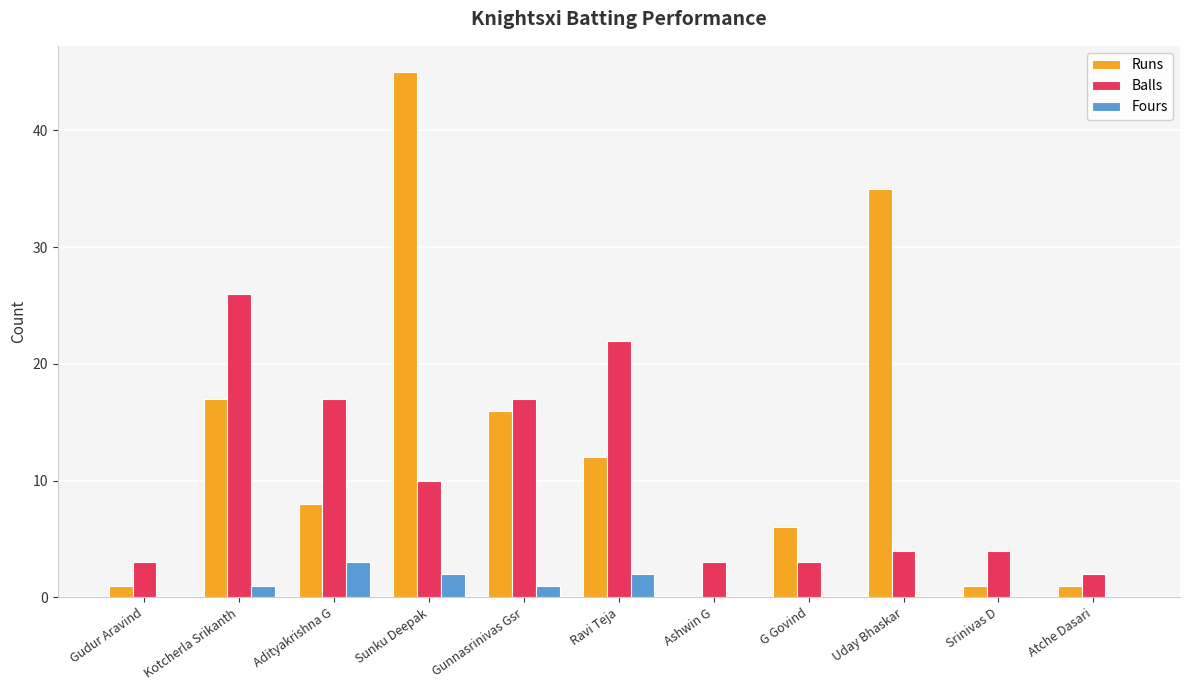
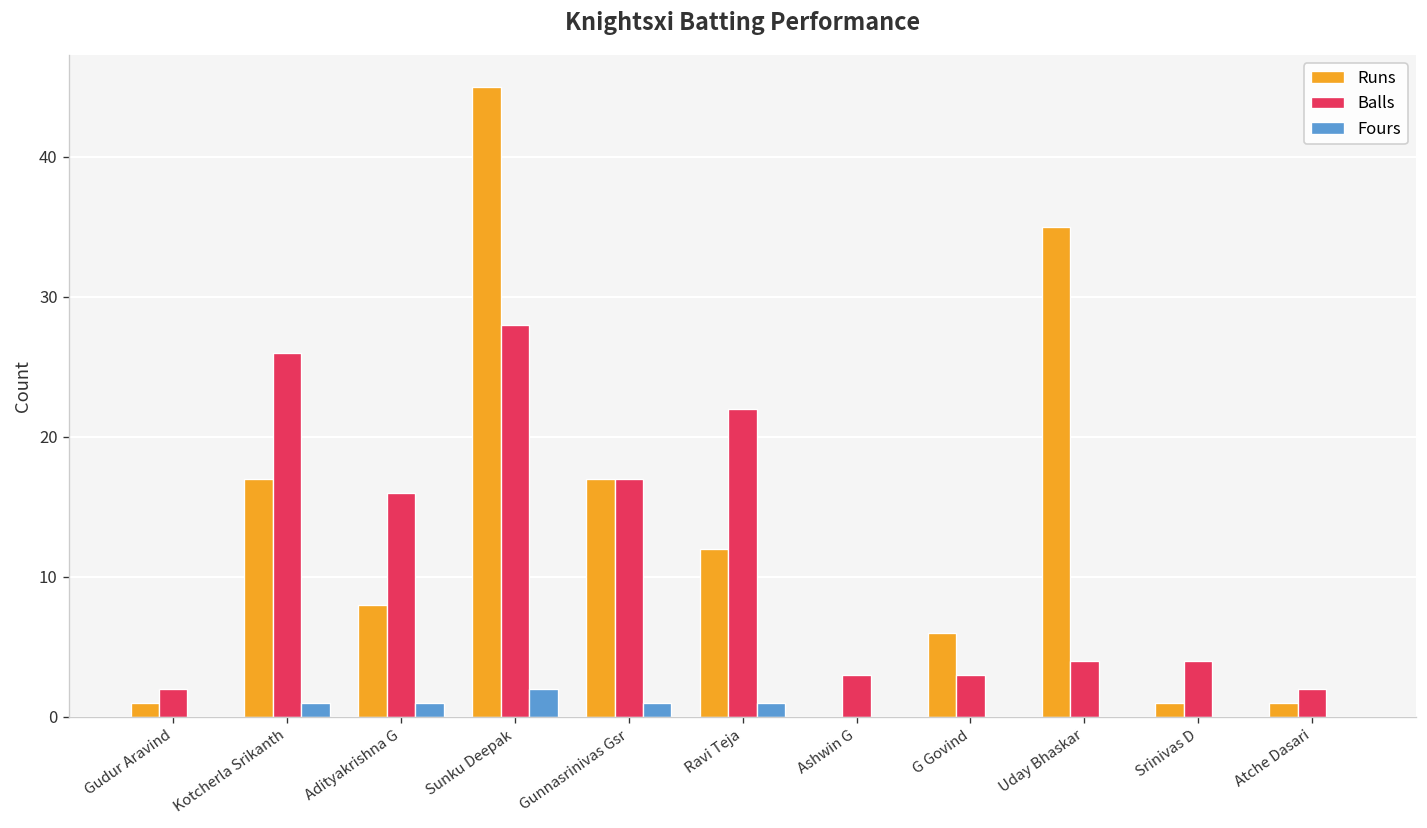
  {
    "Runs": {
      "Gudur Aravind": 1,
      "Kotcherla Srikanth": 17,
      "Adityakrishna G": 8,
      "Sunku Deepak": 45,
-     "Gunnasrinivas Gsr": 16,
+     "Gunnasrinivas Gsr": 17,
      "Ravi Teja": 12,
      "Ashwin G": 0,
      "G Govind": 6,
      "Uday Bhaskar": 35,
      "Srinivas D": 1,
      "Atche Dasari": 1
    },
    "Balls": {
-     "Gudur Aravind": 3,
+     "Gudur Aravind": 2,
      "Kotcherla Srikanth": 26,
-     "Adityakrishna G": 17,
-     "Sunku Deepak": 10,
+     "Adityakrishna G": 16,
+     "Sunku Deepak": 28,
      "Gunnasrinivas Gsr": 17,
      "Ravi Teja": 22,
      "Ashwin G": 3,
      "G Govind": 3,
      "Uday Bhaskar": 4,
      "Srinivas D": 4,
      "Atche Dasari": 2
    },
    "Fours": {
      "Gudur Aravind": 0,
      "Kotcherla Srikanth": 1,
-     "Adityakrishna G": 3,
+     "Adityakrishna G": 1,
      "Sunku Deepak": 2,
      "Gunnasrinivas Gsr": 1,
-     "Ravi Teja": 2,
+     "Ravi Teja": 1,
      "Ashwin G": 0,
      "G Govind": 0,
      "Uday Bhaskar": 0,
      "Srinivas D": 0,
      "Atche Dasari": 0
    }
  }
